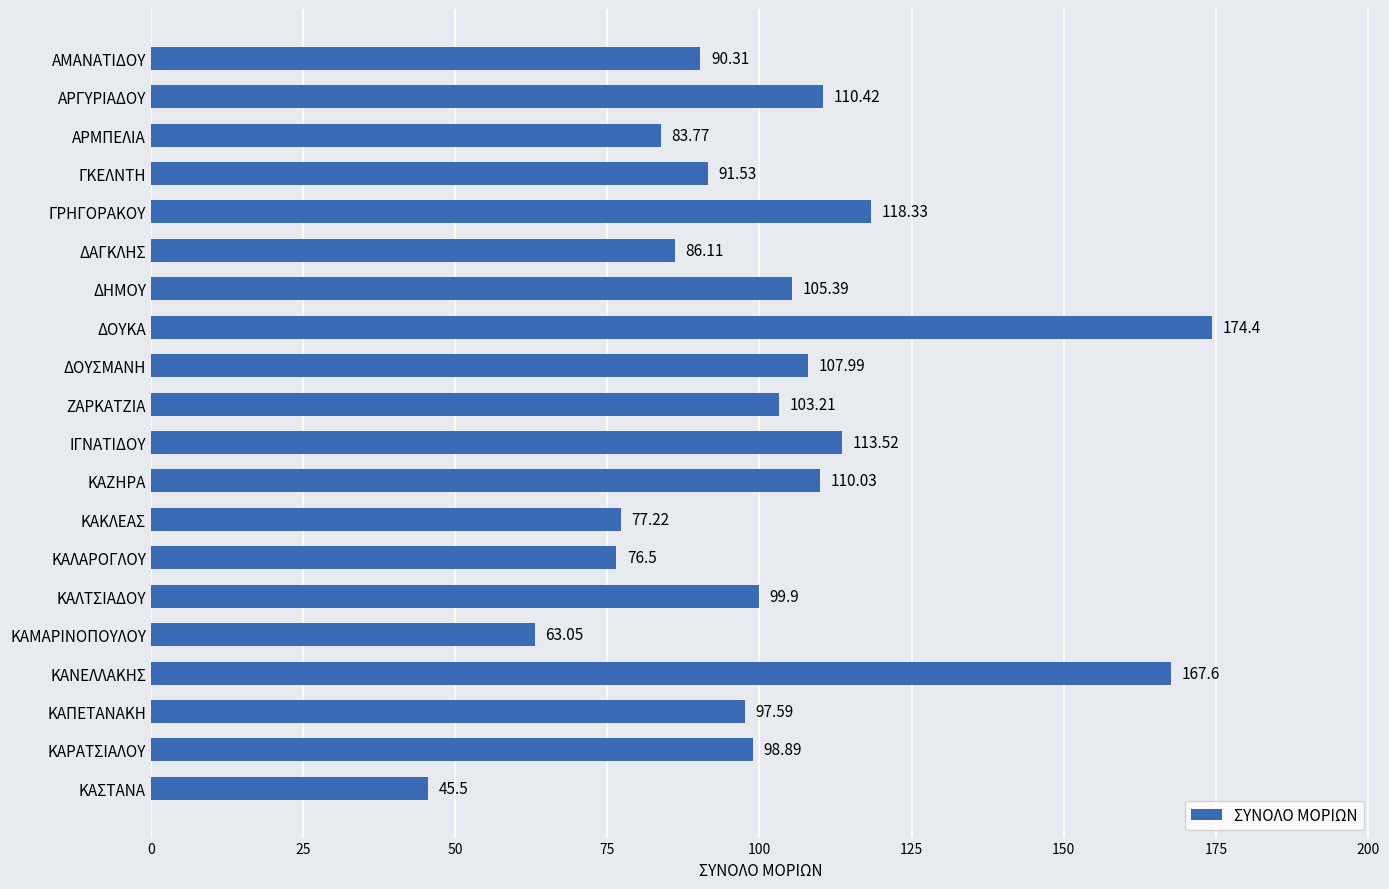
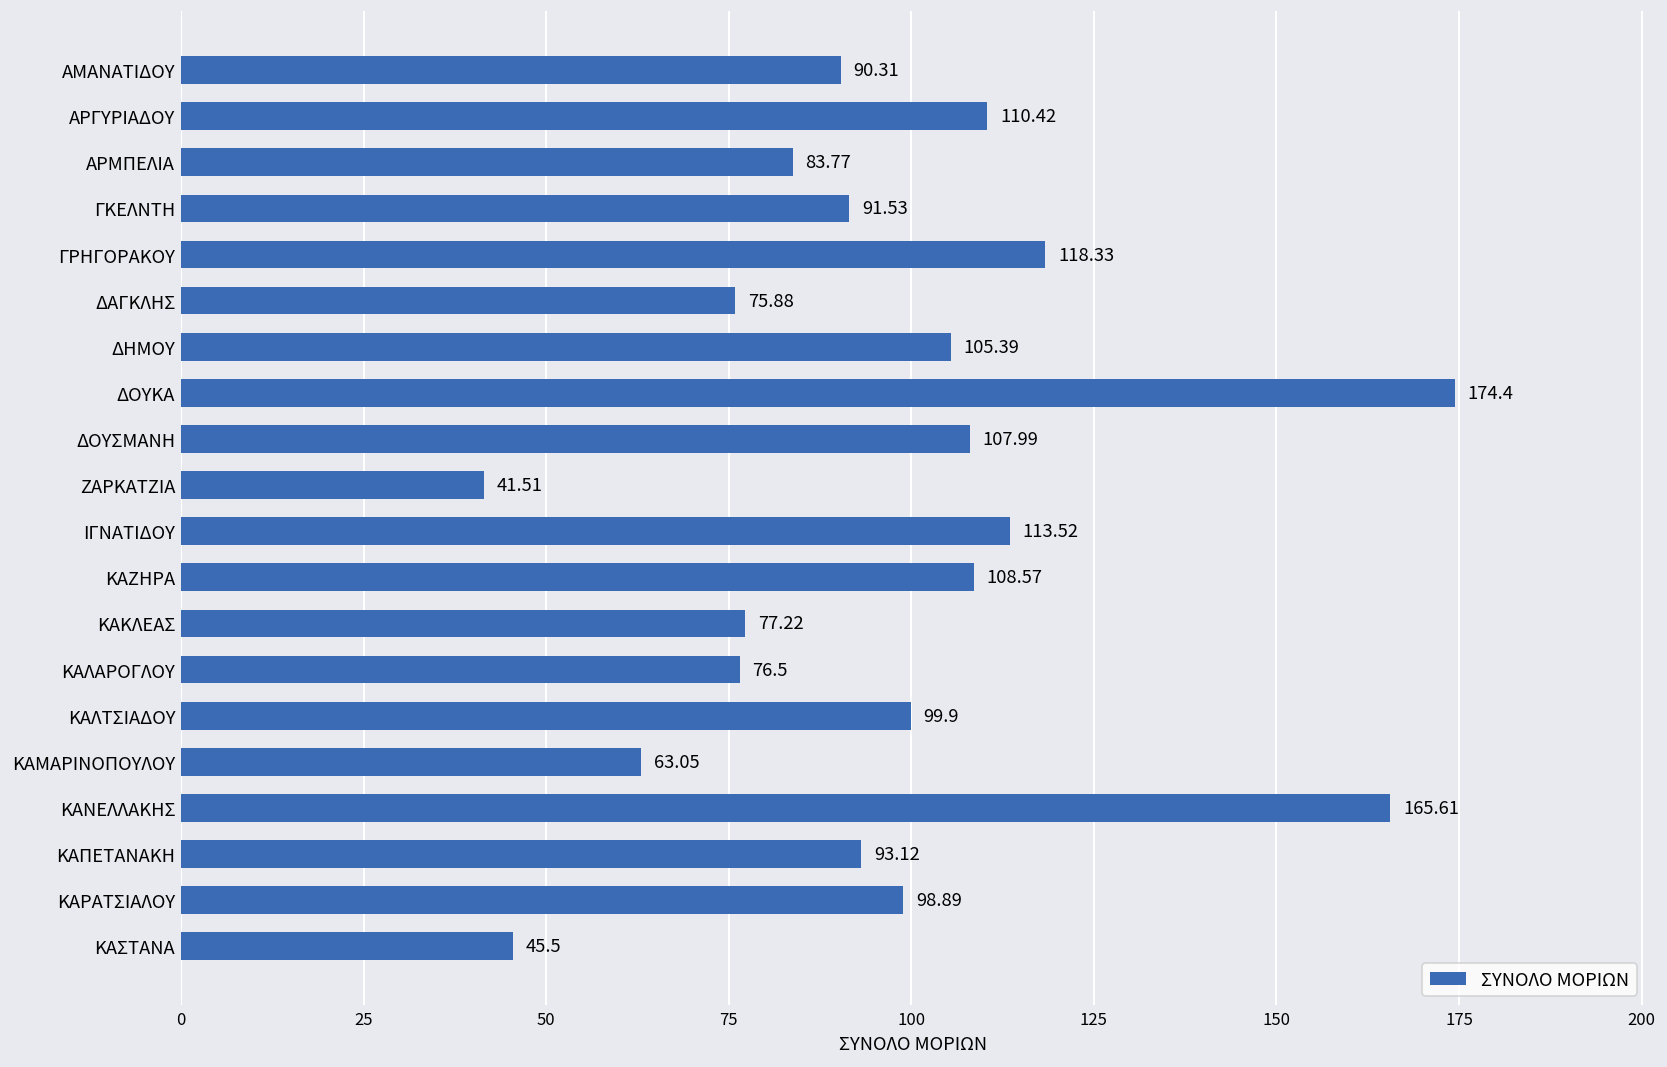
  {
    "ΑΜΑΝΑΤΙΔΟΥ": 90.31,
    "ΑΡΓΥΡΙΑΔΟΥ": 110.42,
    "ΑΡΜΠΕΛΙΑ": 83.77,
    "ΓΚΕΛΝΤΗ": 91.53,
    "ΓΡΗΓΟΡΑΚΟΥ": 118.33,
-   "ΔΑΓΚΛΗΣ": 86.11,
+   "ΔΑΓΚΛΗΣ": 75.88,
    "ΔΗΜΟΥ": 105.39,
    "ΔΟΥΚΑ": 174.4,
    "ΔΟΥΣΜΑΝΗ": 107.99,
-   "ΖΑΡΚΑΤΖΙΑ": 103.21,
+   "ΖΑΡΚΑΤΖΙΑ": 41.51,
    "ΙΓΝΑΤΙΔΟΥ": 113.52,
-   "ΚΑΖΗΡΑ": 110.03,
+   "ΚΑΖΗΡΑ": 108.57,
    "ΚΑΚΛΕΑΣ": 77.22,
    "ΚΑΛΑΡΟΓΛΟΥ": 76.5,
    "ΚΑΛΤΣΙΑΔΟΥ": 99.9,
    "ΚΑΜΑΡΙΝΟΠΟΥΛΟΥ": 63.05,
-   "ΚΑΝΕΛΛΑΚΗΣ": 167.6,
-   "ΚΑΠΕΤΑΝΑΚΗ": 97.59,
+   "ΚΑΝΕΛΛΑΚΗΣ": 165.61,
+   "ΚΑΠΕΤΑΝΑΚΗ": 93.12,
    "ΚΑΡΑΤΣΙΑΛΟΥ": 98.89,
    "ΚΑΣΤΑΝΑ": 45.5
  }
